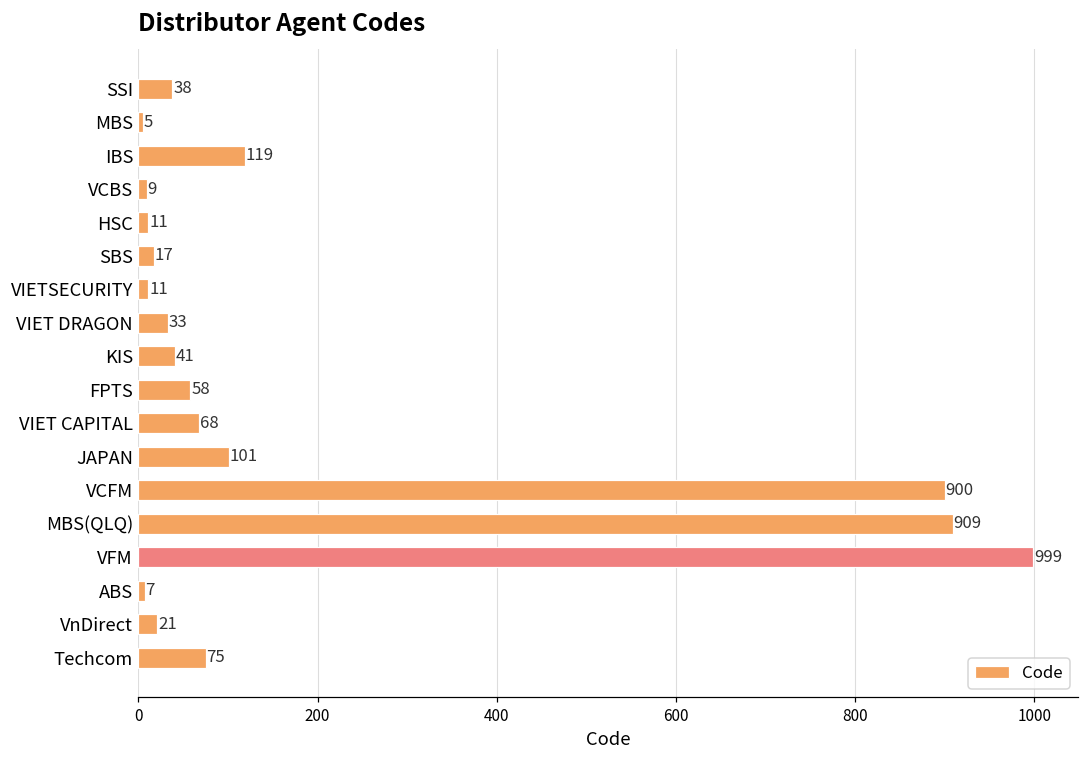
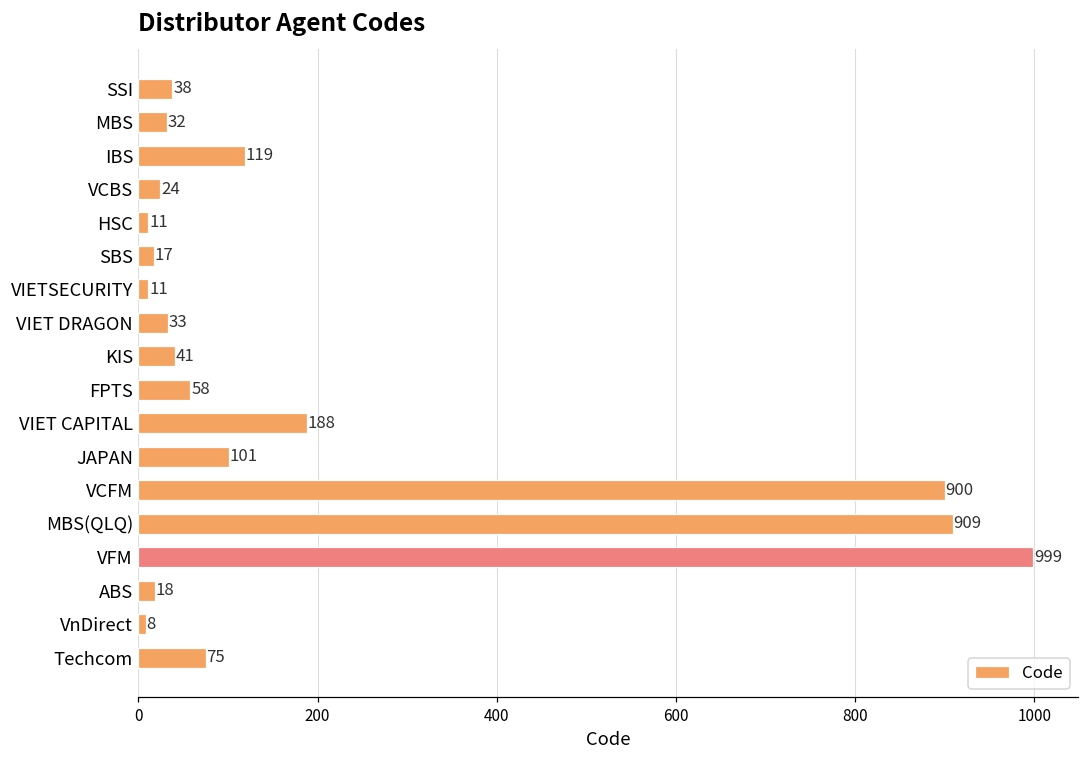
  {
    "SSI": 38,
-   "MBS": 5,
+   "MBS": 32,
    "IBS": 119,
-   "VCBS": 9,
+   "VCBS": 24,
    "HSC": 11,
    "SBS": 17,
    "VIETSECURITY": 11,
    "VIET DRAGON": 33,
    "KIS": 41,
    "FPTS": 58,
-   "VIET CAPITAL": 68,
+   "VIET CAPITAL": 188,
    "JAPAN": 101,
    "VCFM": 900,
    "MBS(QLQ)": 909,
    "VFM": 999,
-   "ABS": 7,
-   "VnDirect": 21,
+   "ABS": 18,
+   "VnDirect": 8,
    "Techcom": 75
  }
